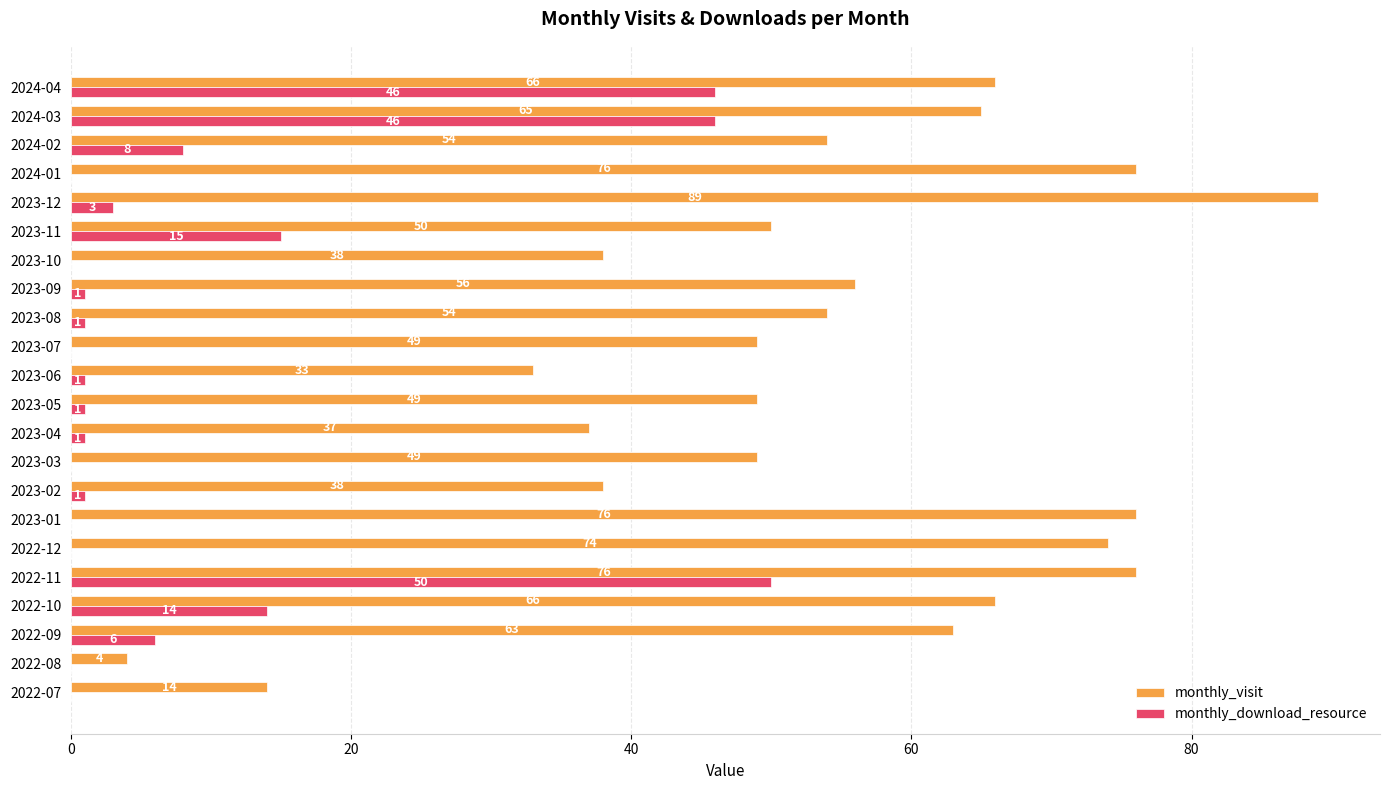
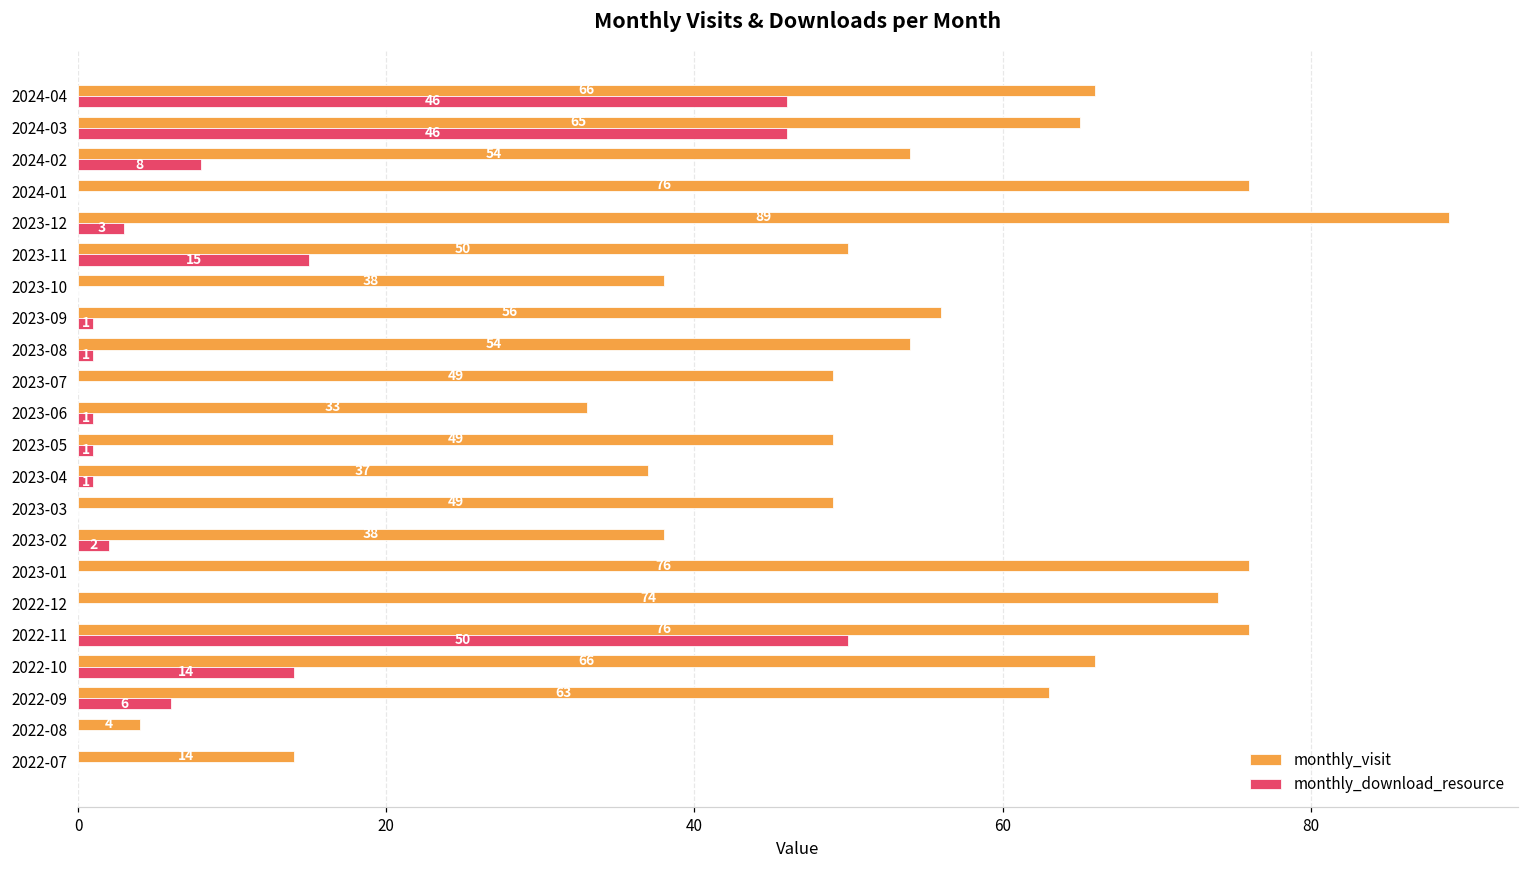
  {
    "monthly_visit": {
      "2024-04": 66,
      "2024-03": 65,
      "2024-02": 54,
      "2024-01": 76,
      "2023-11": 50,
      "2023-10": 38,
      "2023-09": 56,
      "2023-08": 54,
      "2023-07": 49,
      "2023-06": 33,
      "2023-04": 37,
      "2023-02": 38,
      "2023-01": 76,
      "2022-12": 74,
      "2022-11": 76,
      "2022-10": 66,
      "2022-09": 63,
      "2022-08": 4,
      "2022-07": 14
    },
    "monthly_download_resource": {
      "2024-04": 46,
      "2024-03": 46,
      "2024-02": 8,
      "2023-12": 3,
      "2023-11": 15,
      "2023-09": 1,
      "2023-08": 1,
      "2023-06": 1,
      "2023-05": 1,
      "2023-04": 1,
-     "2023-02": 1,
+     "2023-02": 2,
      "2022-11": 50,
      "2022-10": 14,
      "2022-09": 6
    }
  }
